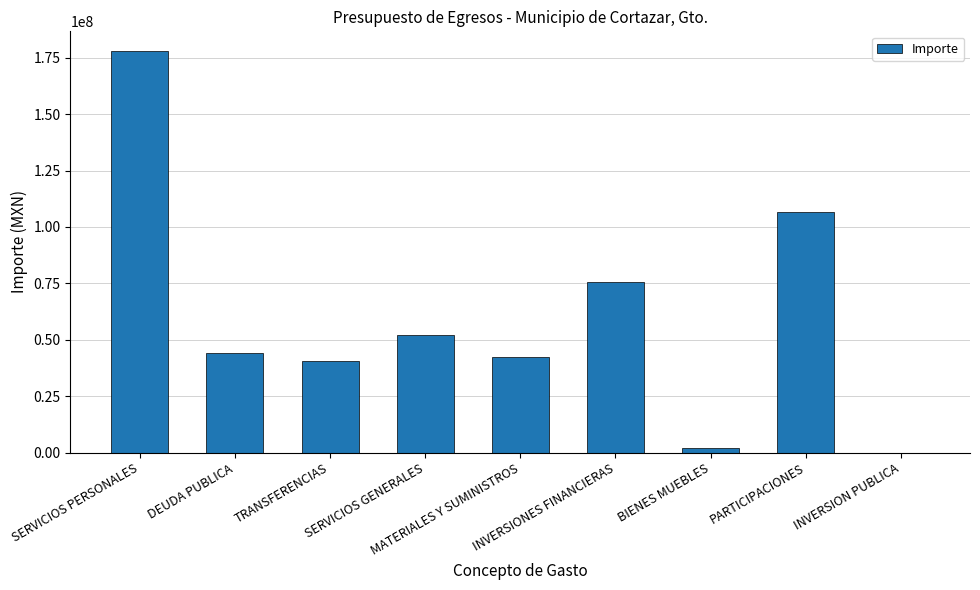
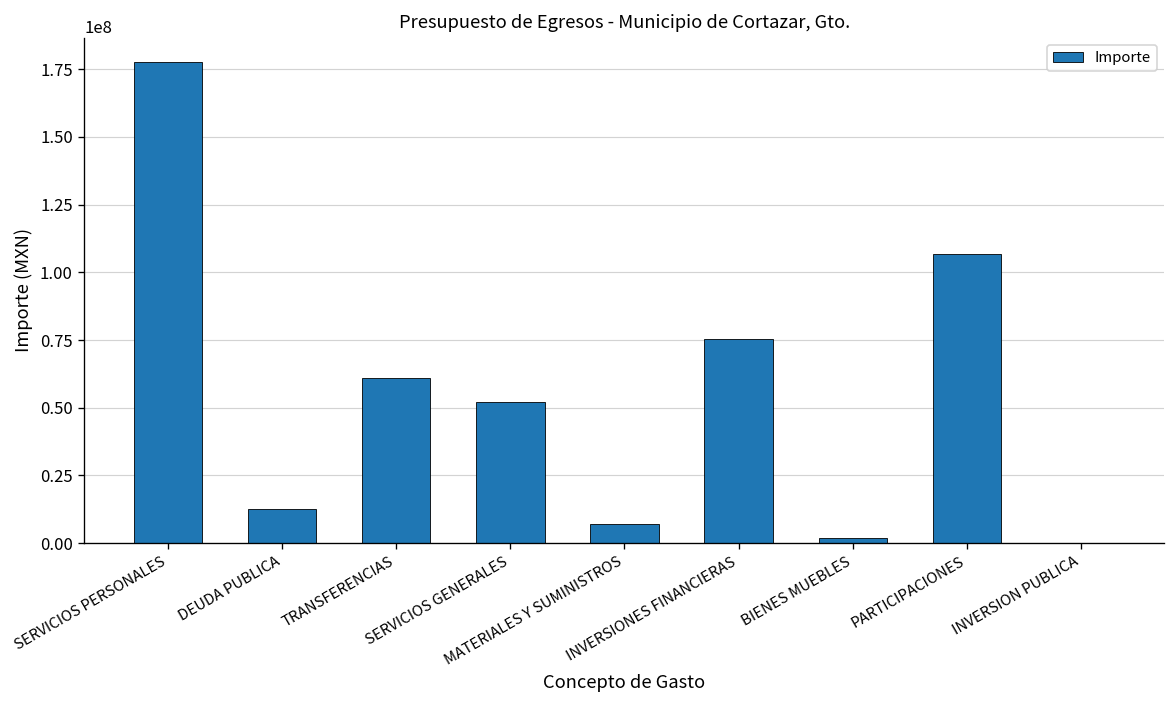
  {
    "SERVICIOS PERSONALES": 178000000,
-   "DEUDA PUBLICA": 44000000,
-   "TRANSFERENCIAS": 41000000,
+   "DEUDA PUBLICA": 13000000,
+   "TRANSFERENCIAS": 61000000,
    "SERVICIOS GENERALES": 52000000,
-   "MATERIALES Y SUMINISTROS": 42000000,
+   "MATERIALES Y SUMINISTROS": 7000000,
    "INVERSIONES FINANCIERAS": 75000000,
    "BIENES MUEBLES": 2000000,
    "PARTICIPACIONES": 107000000,
    "INVERSION PUBLICA": 0
  }
